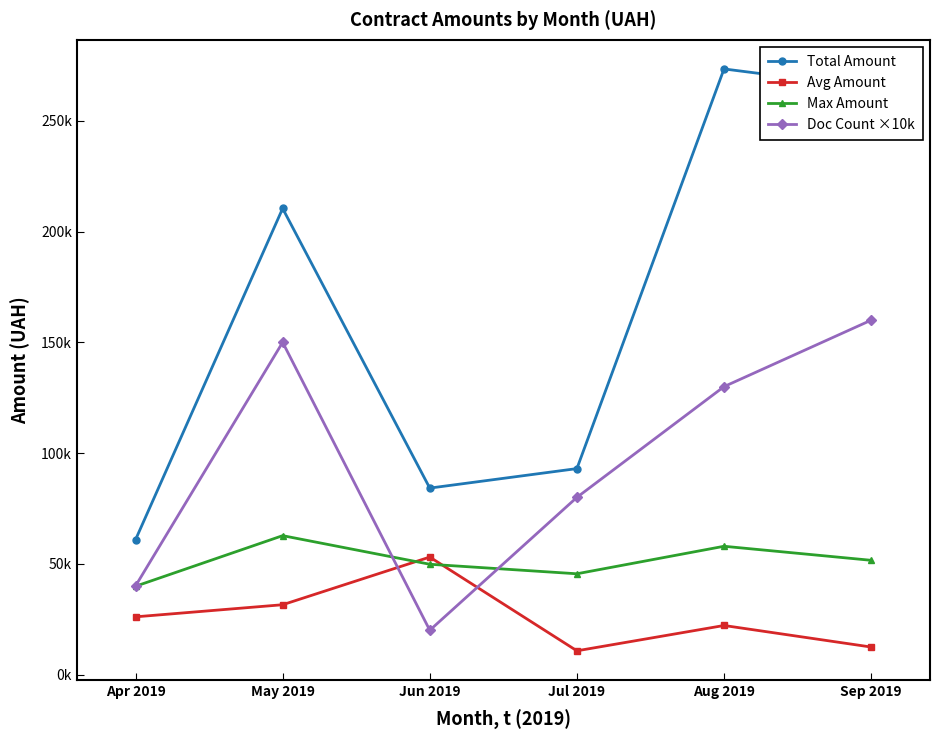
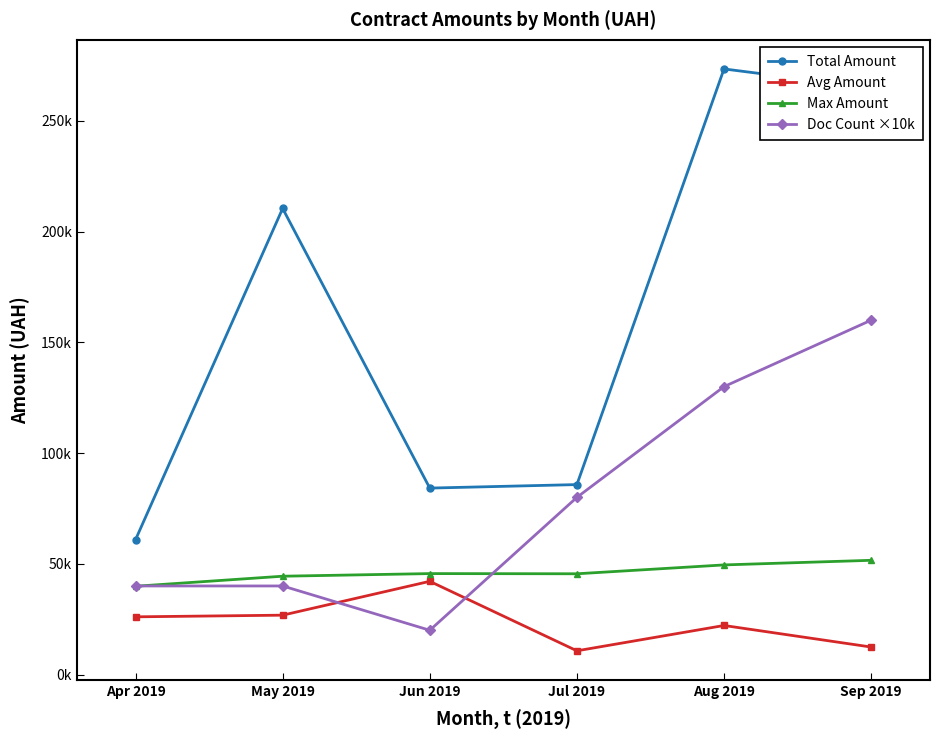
  {
    "Total Amount": {
      "Apr 2019": 61000,
      "May 2019": 210000,
      "Jun 2019": 84000,
-     "Jul 2019": 93000,
+     "Jul 2019": 86000,
      "Aug 2019": 273000
    },
    "Avg Amount": {
      "Apr 2019": 26000,
-     "May 2019": 32000,
-     "Jun 2019": 53000,
+     "May 2019": 27000,
+     "Jun 2019": 42000,
      "Jul 2019": 11000,
      "Aug 2019": 22000,
      "Sep 2019": 12000
    },
    "Max Amount": {
-     "May 2019": 63000,
-     "Jun 2019": 50000,
+     "May 2019": 44000,
+     "Jun 2019": 46000,
      "Jul 2019": 46000,
-     "Aug 2019": 58000,
+     "Aug 2019": 50000,
      "Sep 2019": 52000
    },
    "Doc Count ×10k": {
-     "May 2019": 150000,
+     "May 2019": 40000,
      "Jun 2019": 20000,
      "Jul 2019": 80000,
      "Aug 2019": 130000,
      "Sep 2019": 160000
    }
  }
